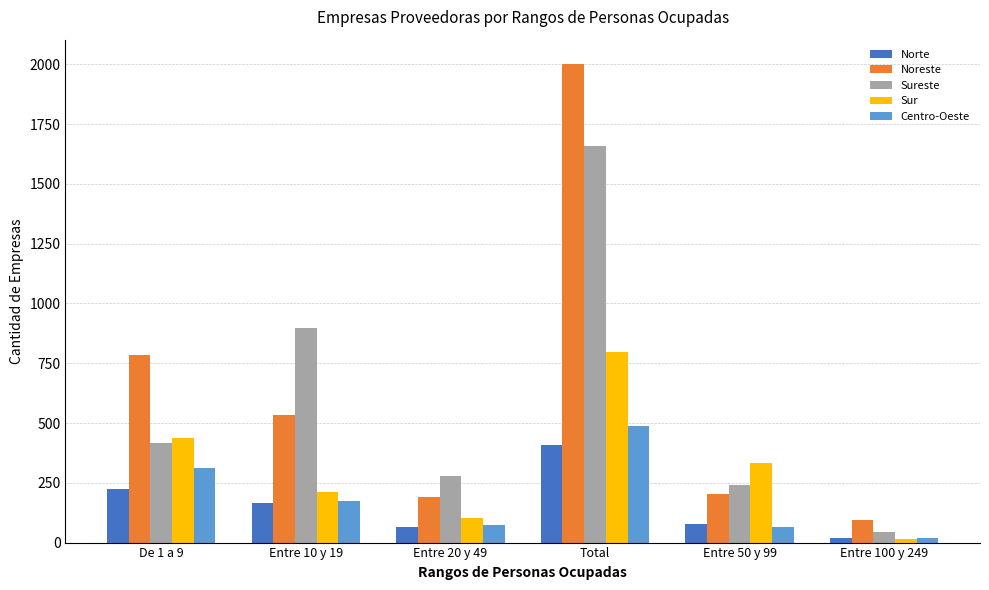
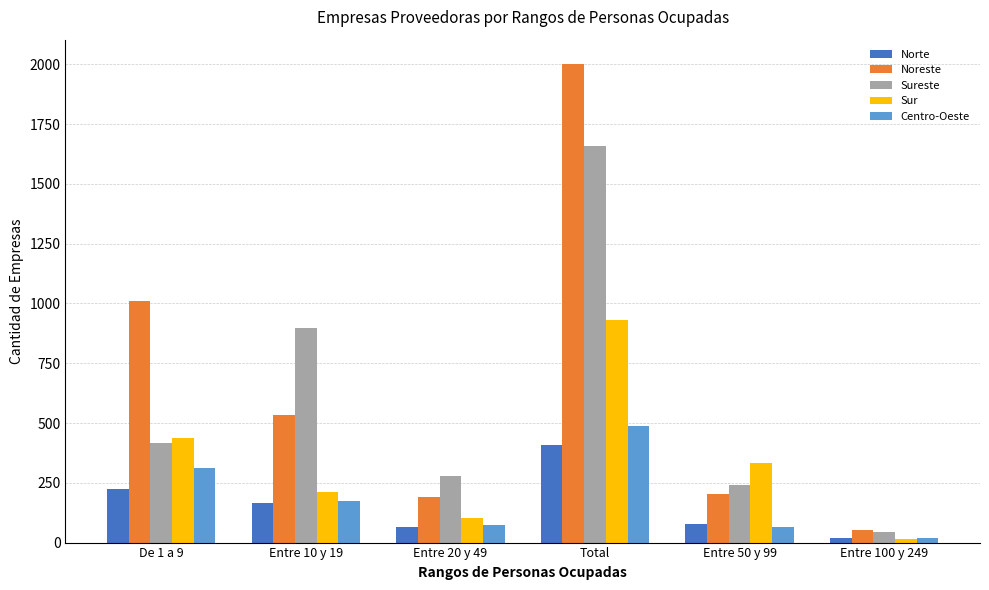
  {
    "Noreste": {
-     "De 1 a 9": 790,
+     "De 1 a 9": 1010,
      "Entre 10 y 19": 530,
      "Entre 20 y 49": 190,
      "Total": 2000,
      "Entre 50 y 99": 200,
-     "Entre 100 y 249": 90
+     "Entre 100 y 249": 50
    },
    "Sureste": {
      "De 1 a 9": 420,
      "Entre 10 y 19": 900,
      "Entre 20 y 49": 280,
      "Total": 1660,
      "Entre 50 y 99": 240,
      "Entre 100 y 249": 40
    },
    "Sur": {
      "De 1 a 9": 440,
      "Entre 10 y 19": 210,
      "Entre 20 y 49": 100,
-     "Total": 800,
+     "Total": 930,
      "Entre 50 y 99": 330,
      "Entre 100 y 249": 20
    }
  }
